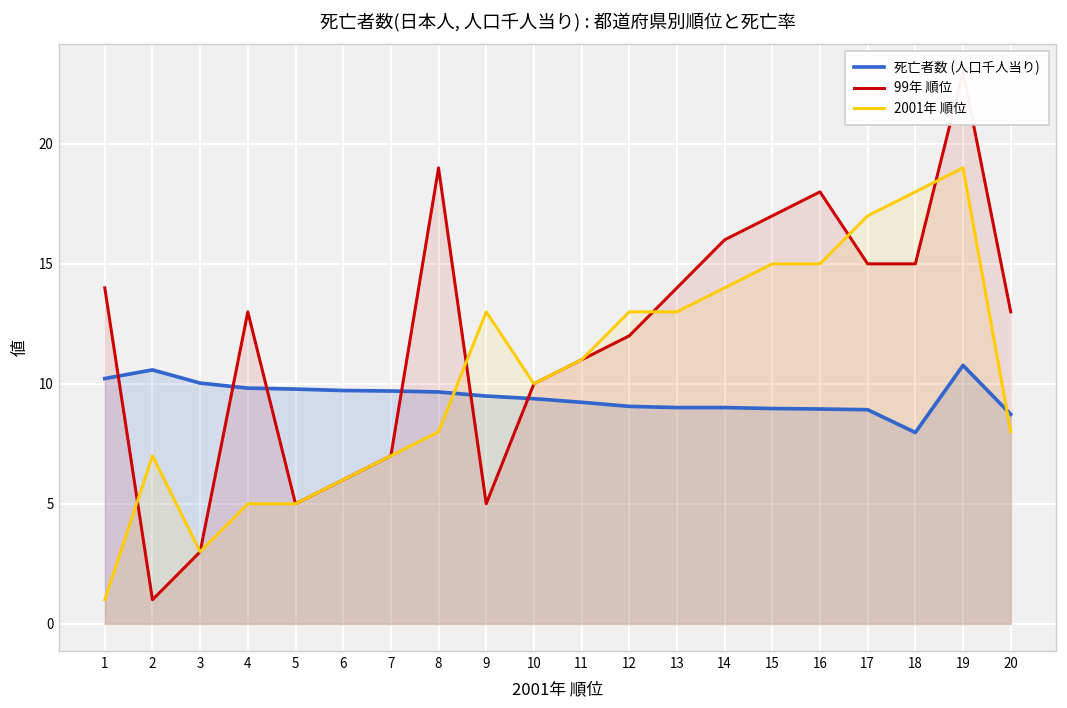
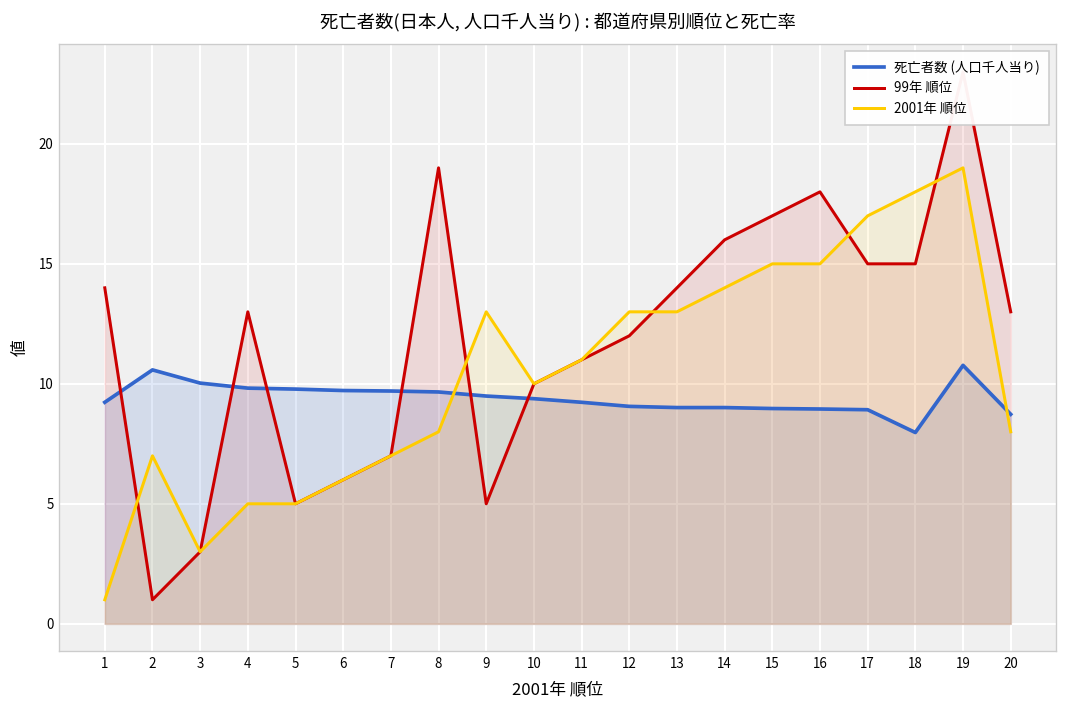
  {
    "死亡者数 (人口千人当り)": {
-     "1": 10.2,
+     "1": 9.2,
      "2": 10.6,
      "3": 10.0,
      "4": 9.8,
      "5": 9.8,
      "6": 9.7,
      "7": 9.7,
      "8": 9.7,
      "9": 9.5,
      "10": 9.4,
      "11": 9.2,
      "12": 9.1,
      "13": 9.0,
      "14": 9.0,
      "15": 9.0,
      "16": 9.0,
      "17": 8.9,
      "18": 8.0,
      "19": 10.8,
      "20": 8.7
    },
    "99年 順位": {
      "1": 14.0,
      "2": 1.0,
      "4": 13.0,
      "8": 19.0,
      "9": 5.0,
      "12": 12.0,
      "13": 14.0,
      "14": 16.0,
      "15": 17.0,
      "16": 18.0,
      "17": 15.0,
      "18": 15.0,
      "20": 13.0
    },
    "2001年 順位": {
      "1": 1.0,
      "2": 7.0,
      "4": 5.0,
      "8": 8.0,
      "9": 13.0,
      "12": 13.0,
      "13": 13.0,
      "14": 14.0,
      "15": 15.0,
      "16": 15.0,
      "17": 17.0,
      "18": 18.0,
      "19": 19.0,
      "20": 8.0
    }
  }
